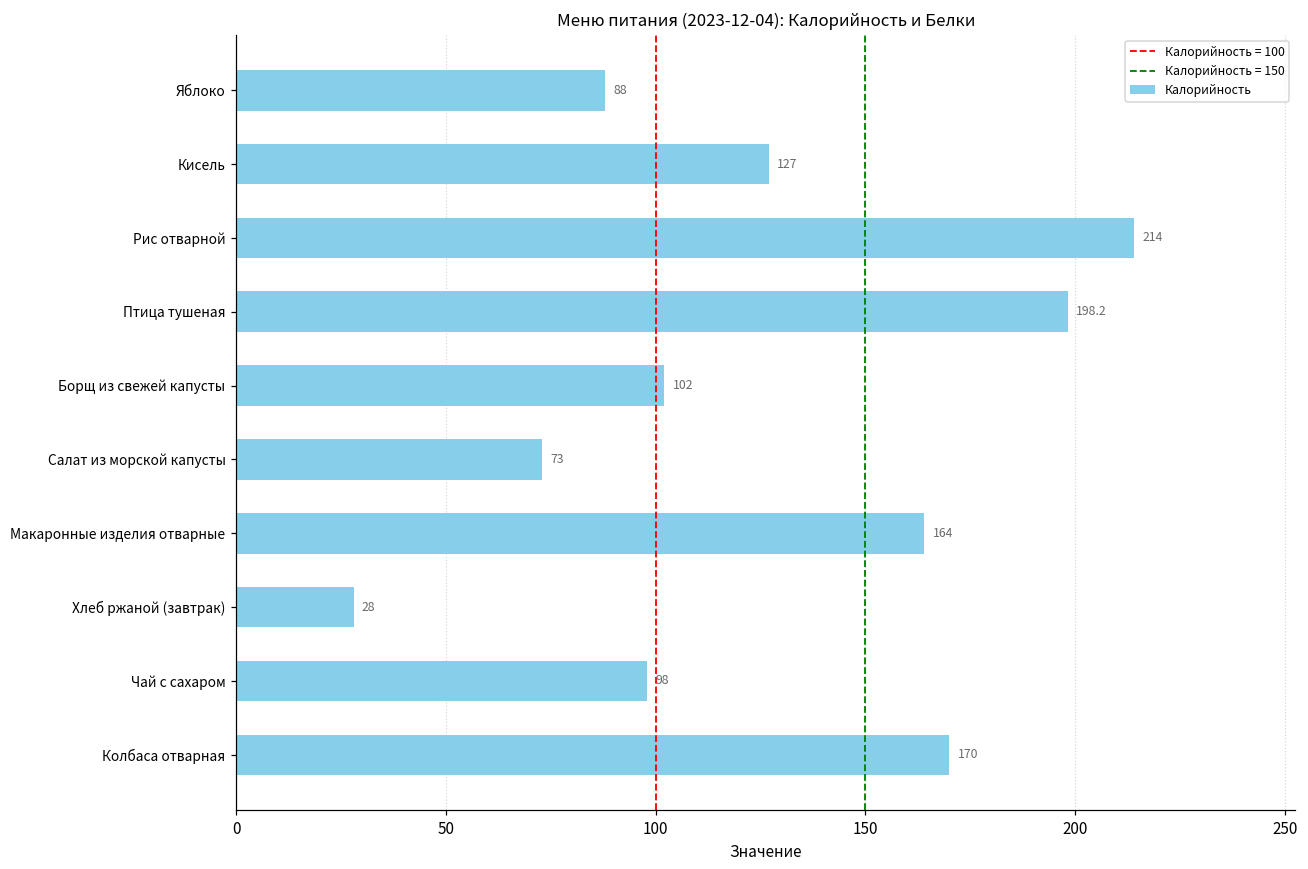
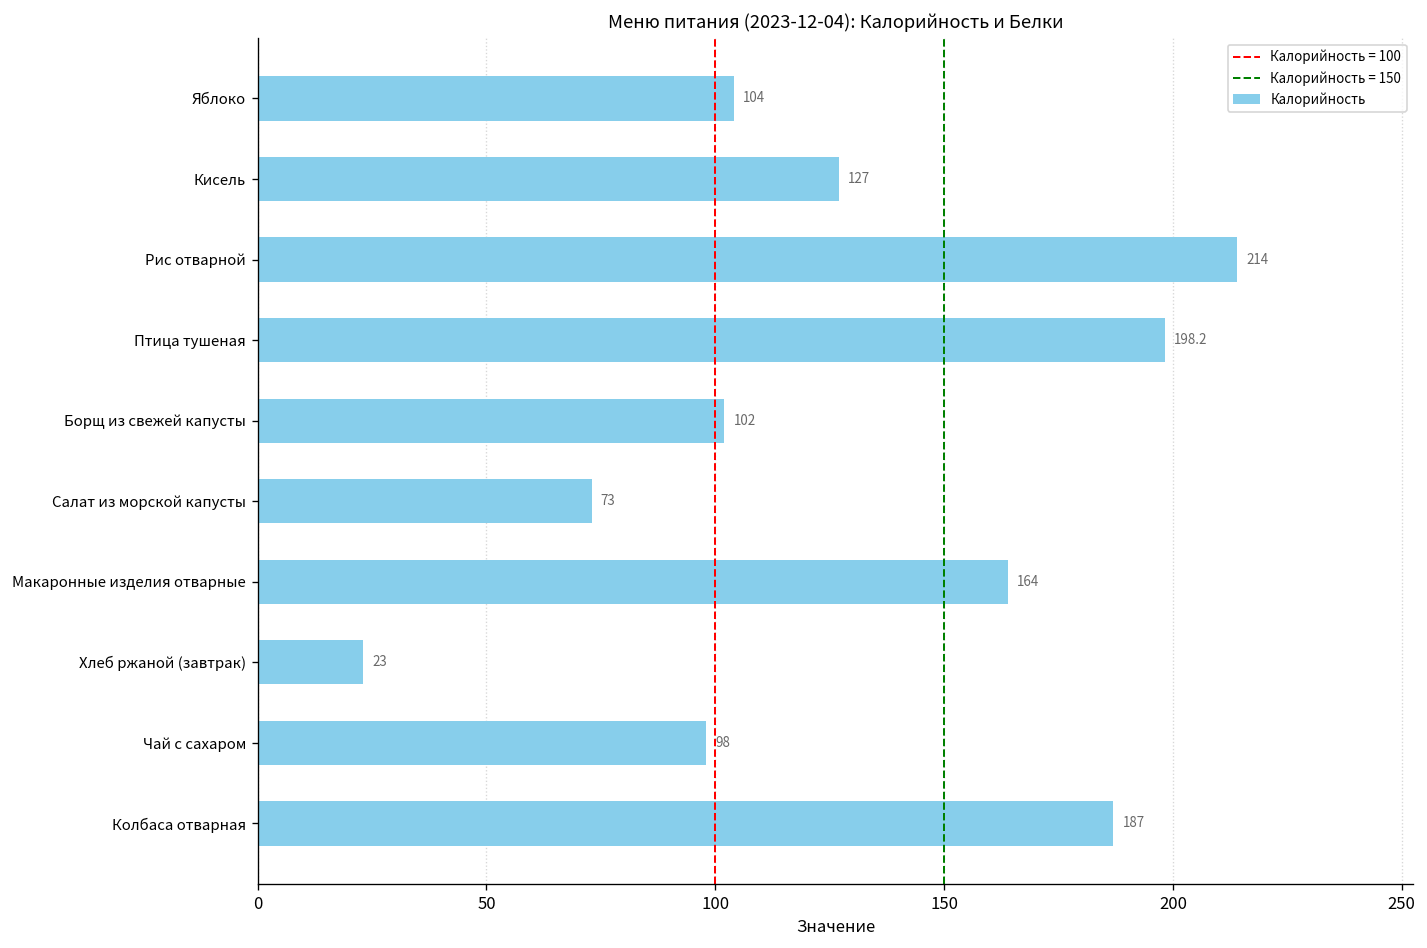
  {
-   "Яблоко": 88,
+   "Яблоко": 104,
    "Кисель": 127,
    "Рис отварной": 214,
    "Птица тушеная": 198.2,
    "Борщ из свежей капусты": 102,
    "Салат из морской капусты": 73,
    "Макаронные изделия отварные": 164,
-   "Хлеб ржаной (завтрак)": 28,
+   "Хлеб ржаной (завтрак)": 23,
    "Чай с сахаром": 98,
-   "Колбаса отварная": 170
+   "Колбаса отварная": 187
  }
